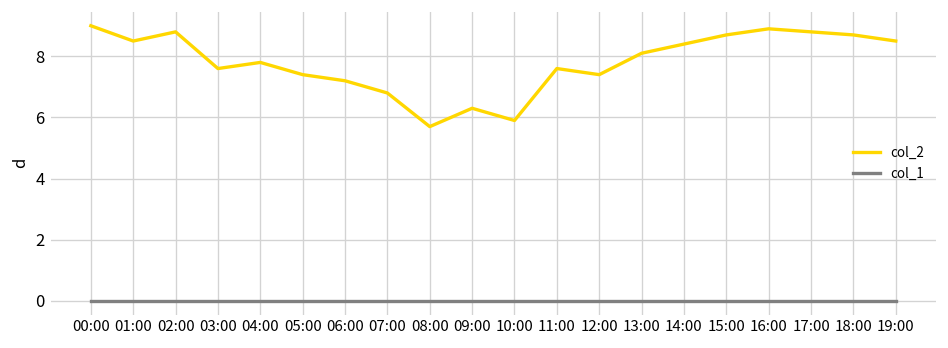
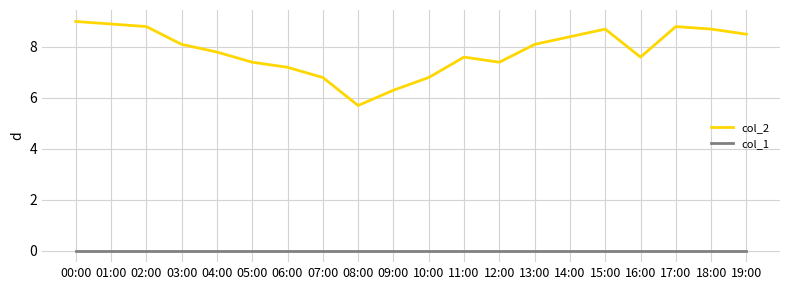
  {
    "col_2": {
      "00:00": 9.0,
-     "01:00": 8.5,
+     "01:00": 8.9,
      "02:00": 8.8,
-     "03:00": 7.6,
+     "03:00": 8.1,
      "04:00": 7.8,
      "05:00": 7.4,
      "06:00": 7.2,
      "07:00": 6.8,
      "08:00": 5.7,
      "09:00": 6.3,
-     "10:00": 5.9,
+     "10:00": 6.8,
      "11:00": 7.6,
      "12:00": 7.4,
      "13:00": 8.1,
      "14:00": 8.4,
      "15:00": 8.7,
-     "16:00": 8.9,
+     "16:00": 7.6,
      "17:00": 8.8,
      "18:00": 8.7,
      "19:00": 8.5
    },
    "col_1": {
      "00:00": 0.0,
      "01:00": 0.0,
      "02:00": 0.0,
      "03:00": 0.0,
      "04:00": 0.0,
      "05:00": 0.0,
      "06:00": 0.0,
      "07:00": 0.0,
      "08:00": 0.0,
      "09:00": 0.0,
      "10:00": 0.0,
      "11:00": 0.0,
      "12:00": 0.0,
      "13:00": 0.0,
      "14:00": 0.0,
      "15:00": 0.0,
      "16:00": 0.0,
      "17:00": 0.0,
      "18:00": 0.0,
      "19:00": 0.0
    }
  }
